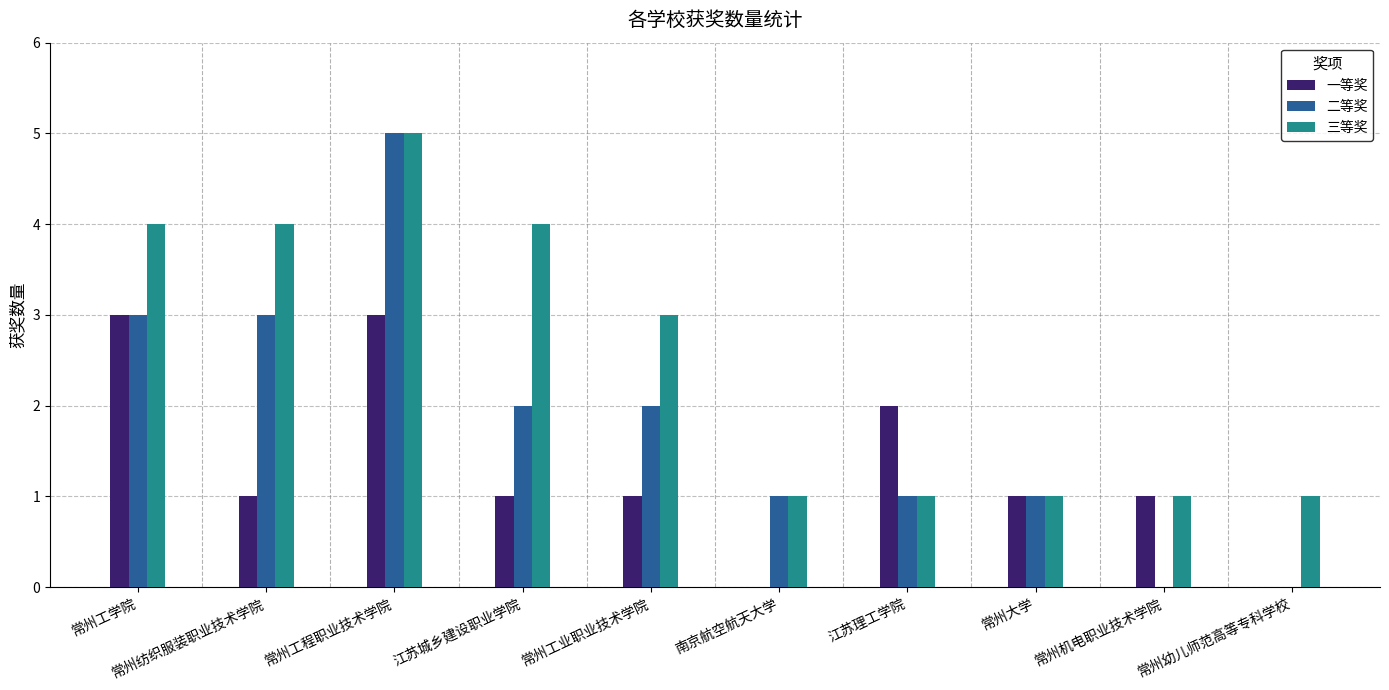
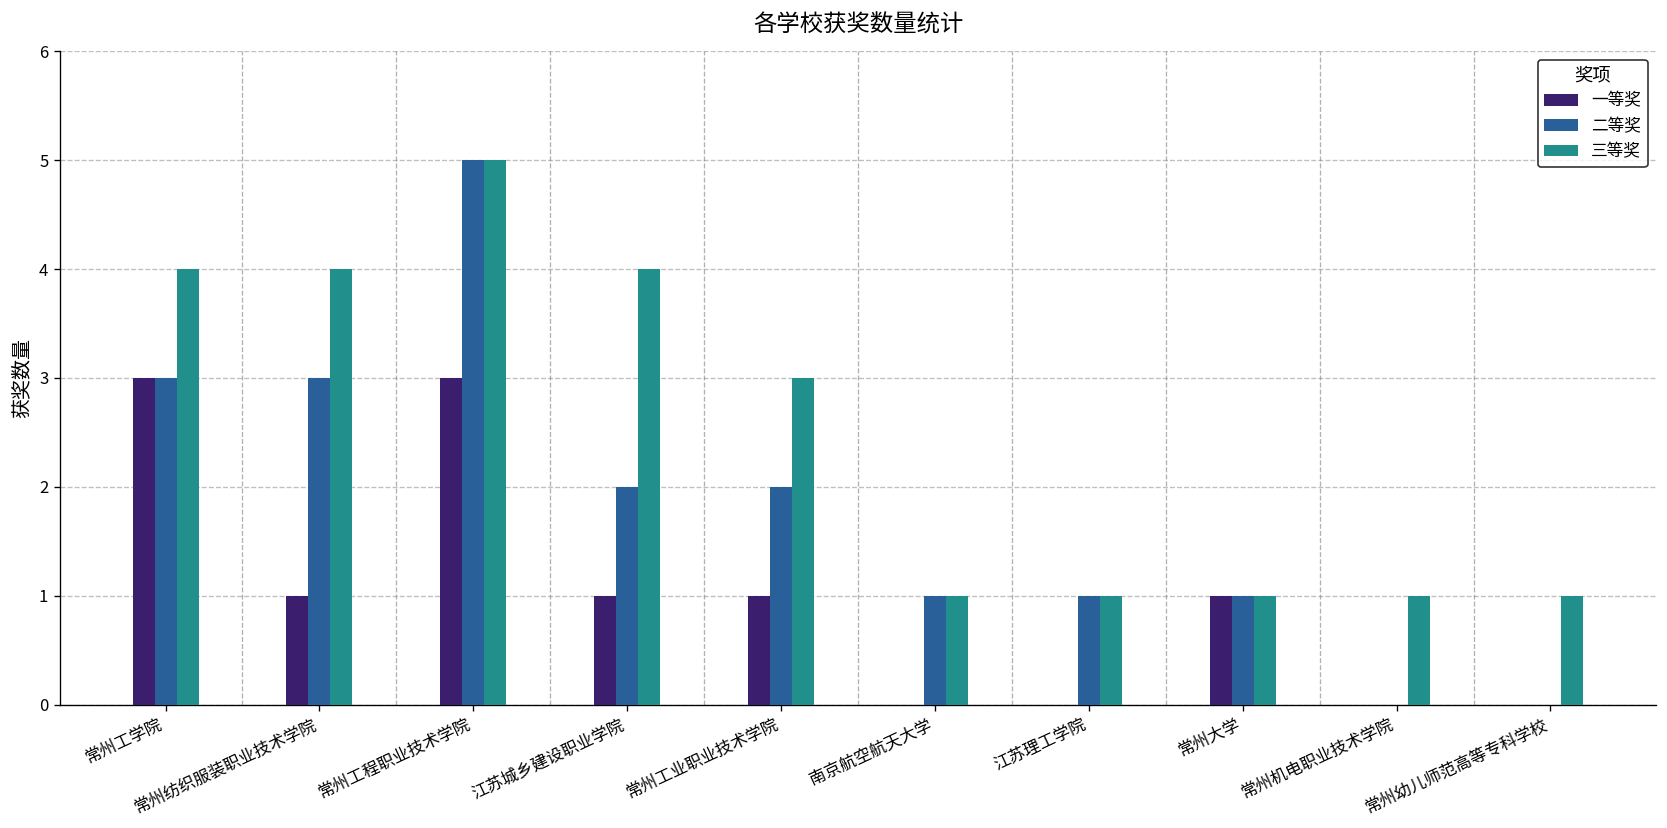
  {
    "一等奖": {
      "常州工学院": 3,
      "常州纺织服装职业技术学院": 1,
      "常州工程职业技术学院": 3,
      "江苏城乡建设职业学院": 1,
      "常州工业职业技术学院": 1,
      "南京航空航天大学": 0,
-     "江苏理工学院": 2,
+     "江苏理工学院": 0,
      "常州大学": 1,
-     "常州机电职业技术学院": 1,
+     "常州机电职业技术学院": 0,
      "常州幼儿师范高等专科学校": 0
    }
  }
